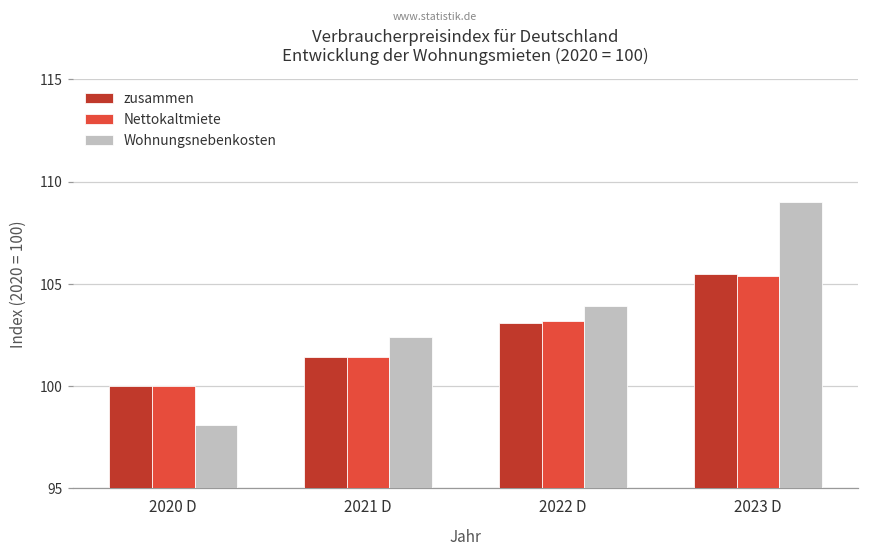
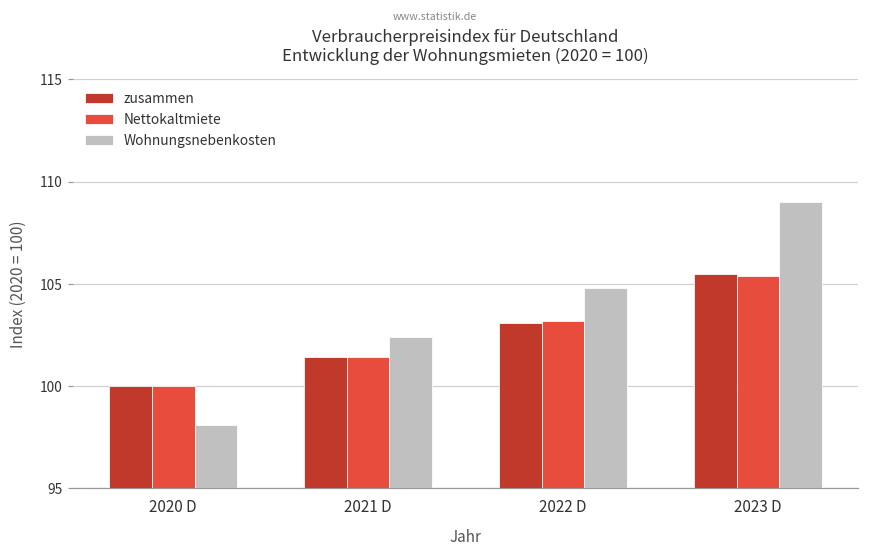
  {
    "Wohnungsnebenkosten": {
      "2020 D": 98.1,
      "2021 D": 102.4,
-     "2022 D": 103.9,
+     "2022 D": 104.8,
      "2023 D": 109.0
    }
  }
